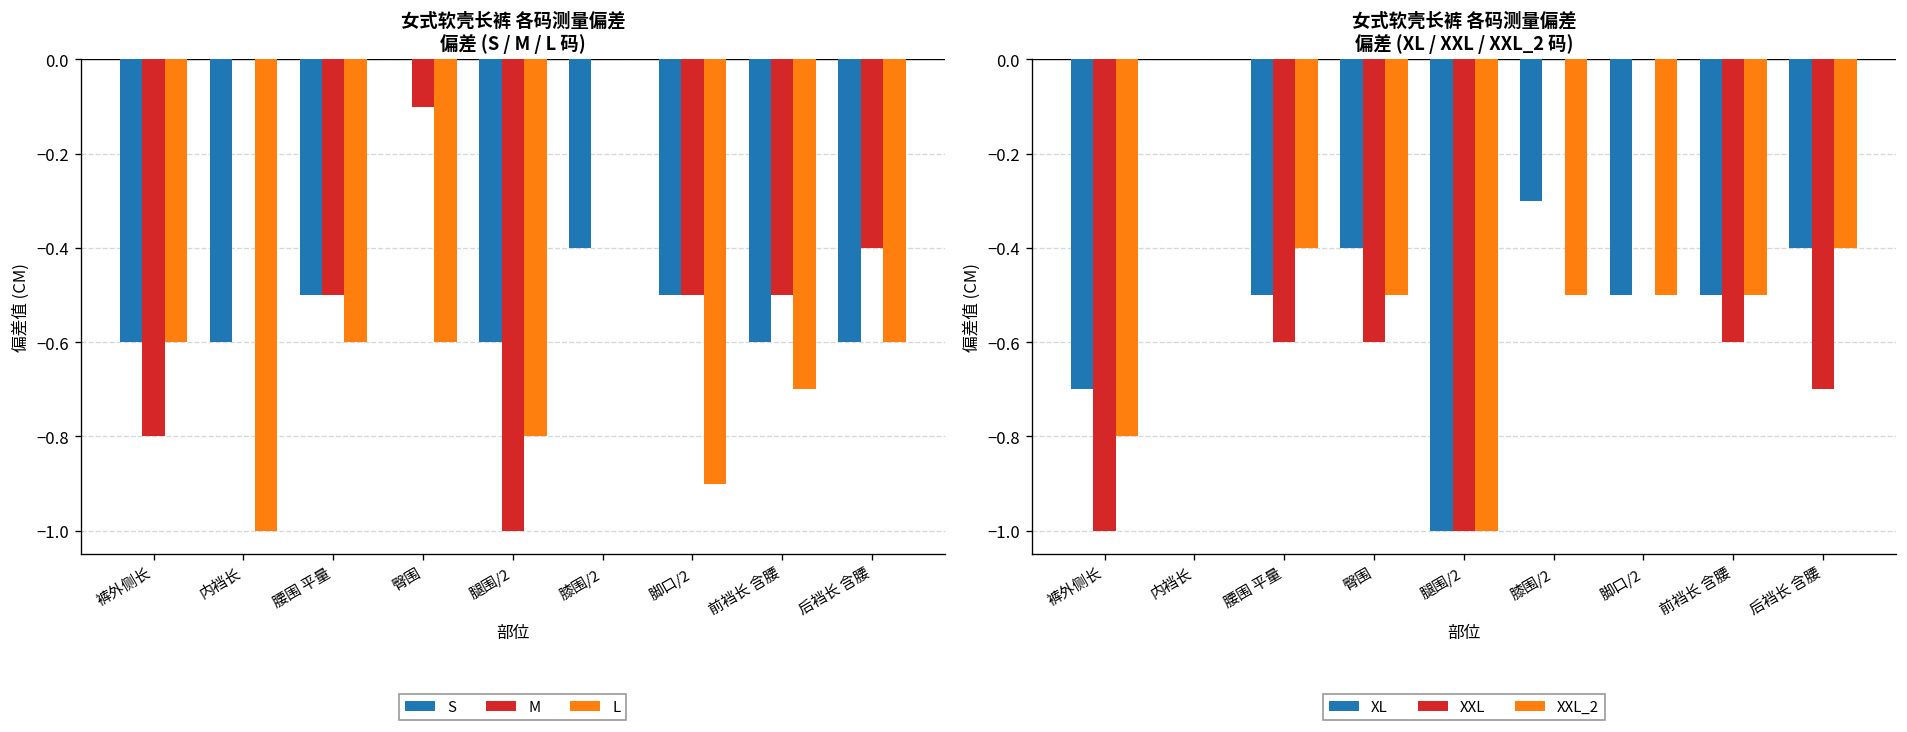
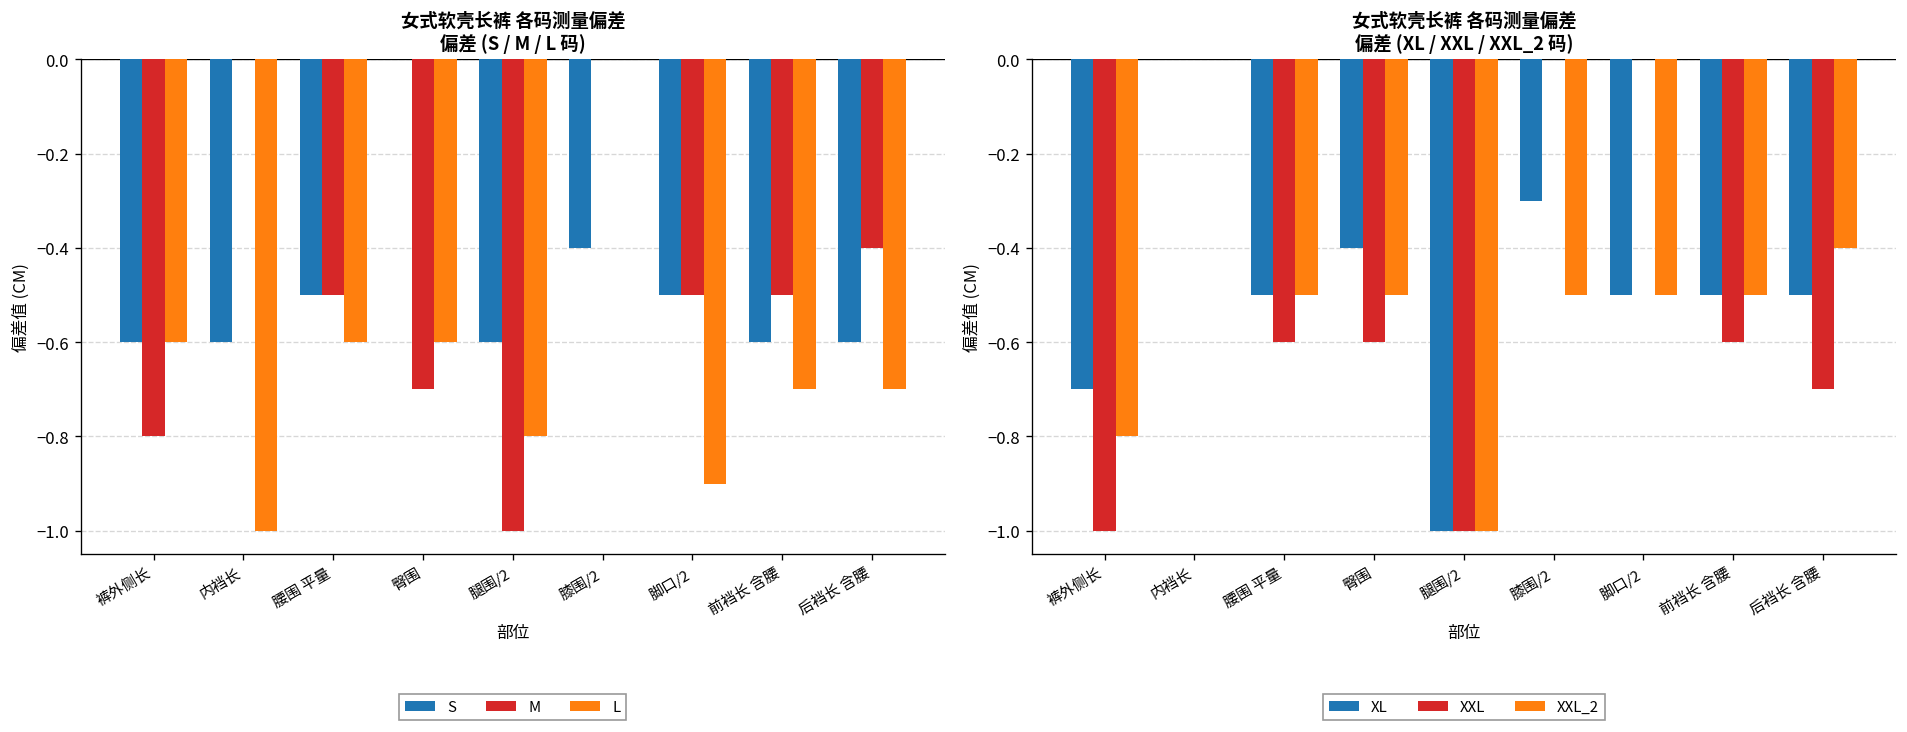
  {
    "女式软壳长裤 各码测量偏差 偏差 (S / M / L 码)": {
      "S": {
        "裤外侧长": -0.6,
        "内裆长": -0.6,
        "腰围 平量": -0.5,
        "臀围": 0.0,
        "腿围/2": -0.6,
        "膝围/2": -0.4,
        "脚口/2": -0.5,
        "前裆长 含腰": -0.6,
        "后裆长 含腰": -0.6
      },
      "M": {
        "裤外侧长": -0.8,
        "内裆长": 0.0,
        "腰围 平量": -0.5,
-       "臀围": -0.1,
+       "臀围": -0.7,
        "腿围/2": -1.0,
        "膝围/2": 0.0,
        "脚口/2": -0.5,
        "前裆长 含腰": -0.5,
        "后裆长 含腰": -0.4
      },
      "L": {
        "裤外侧长": -0.6,
        "内裆长": -1.0,
        "腰围 平量": -0.6,
        "臀围": -0.6,
        "腿围/2": -0.8,
        "膝围/2": 0.0,
        "脚口/2": -0.9,
        "前裆长 含腰": -0.7,
-       "后裆长 含腰": -0.6
+       "后裆长 含腰": -0.7
      }
    },
    "女式软壳长裤 各码测量偏差 偏差 (XL / XXL / XXL_2 码)": {
      "XL": {
        "裤外侧长": -0.7,
        "内裆长": 0.0,
        "腰围 平量": -0.5,
        "臀围": -0.4,
        "腿围/2": -1.0,
        "膝围/2": -0.3,
        "脚口/2": -0.5,
        "前裆长 含腰": -0.5,
-       "后裆长 含腰": -0.4
+       "后裆长 含腰": -0.5
      },
      "XXL": {
        "裤外侧长": -1.0,
        "内裆长": 0.0,
        "腰围 平量": -0.6,
        "臀围": -0.6,
        "腿围/2": -1.0,
        "膝围/2": 0.0,
        "脚口/2": 0.0,
        "前裆长 含腰": -0.6,
        "后裆长 含腰": -0.7
      },
      "XXL_2": {
        "裤外侧长": -0.8,
        "内裆长": 0.0,
-       "腰围 平量": -0.4,
+       "腰围 平量": -0.5,
        "臀围": -0.5,
        "腿围/2": -1.0,
        "膝围/2": -0.5,
        "脚口/2": -0.5,
        "前裆长 含腰": -0.5,
        "后裆长 含腰": -0.4
      }
    }
  }
